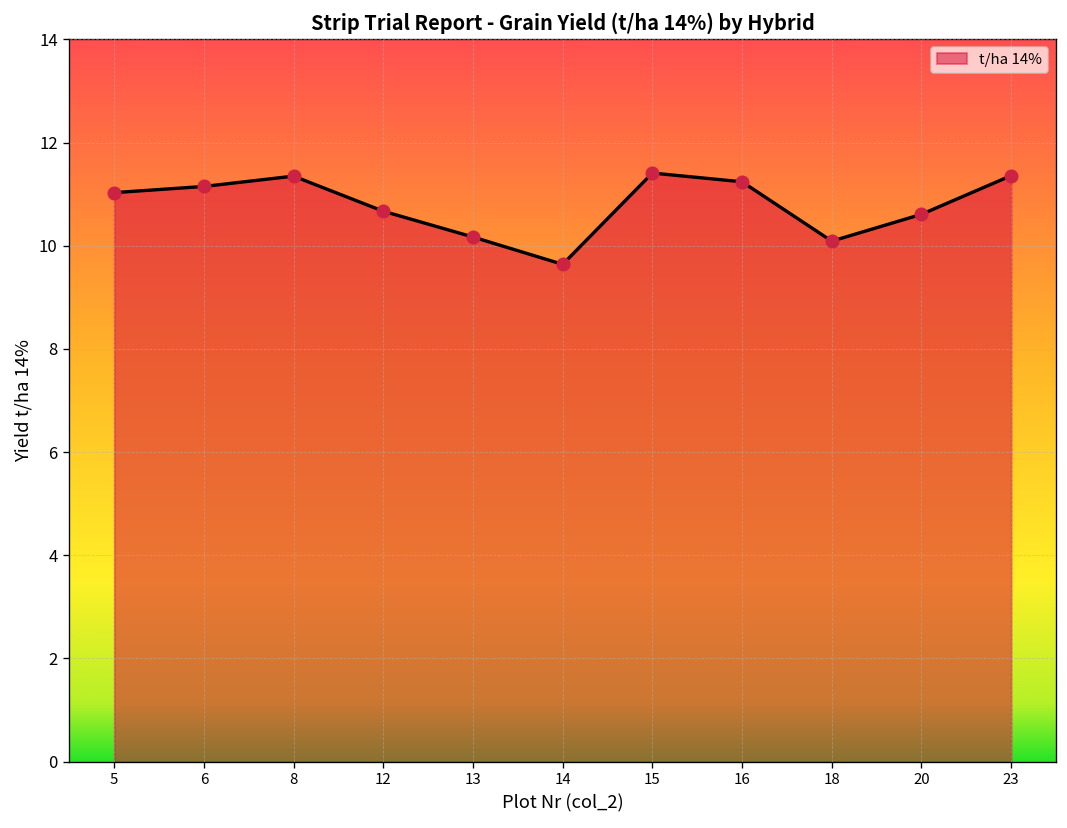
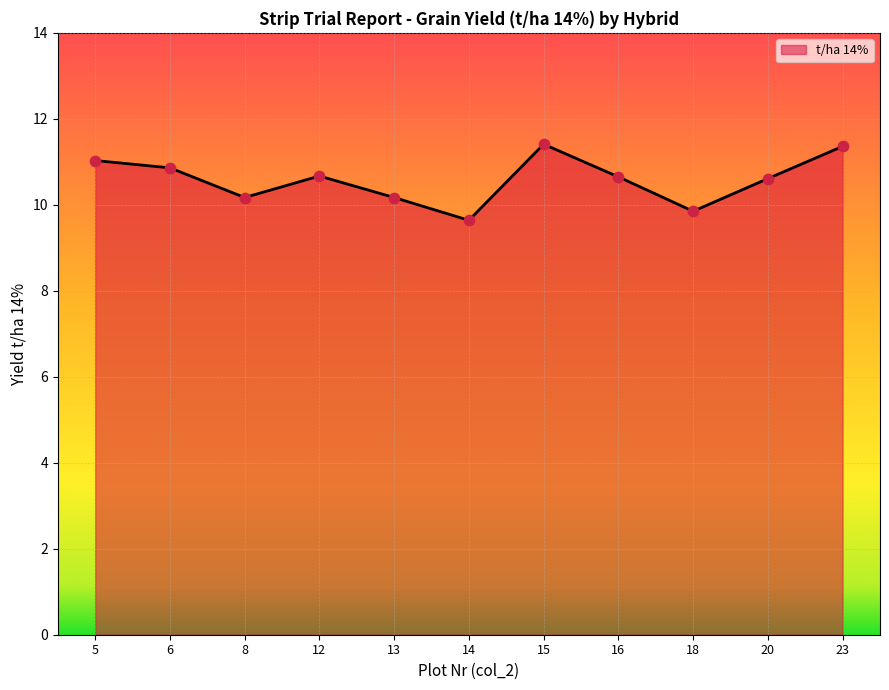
  {
    "5": 11.0,
-   "6": 11.2,
-   "8": 11.4,
+   "6": 10.9,
+   "8": 10.2,
    "12": 10.7,
    "13": 10.2,
    "14": 9.6,
    "15": 11.4,
-   "16": 11.2,
-   "18": 10.1,
+   "16": 10.7,
+   "18": 9.9,
    "20": 10.6,
    "23": 11.4
  }
